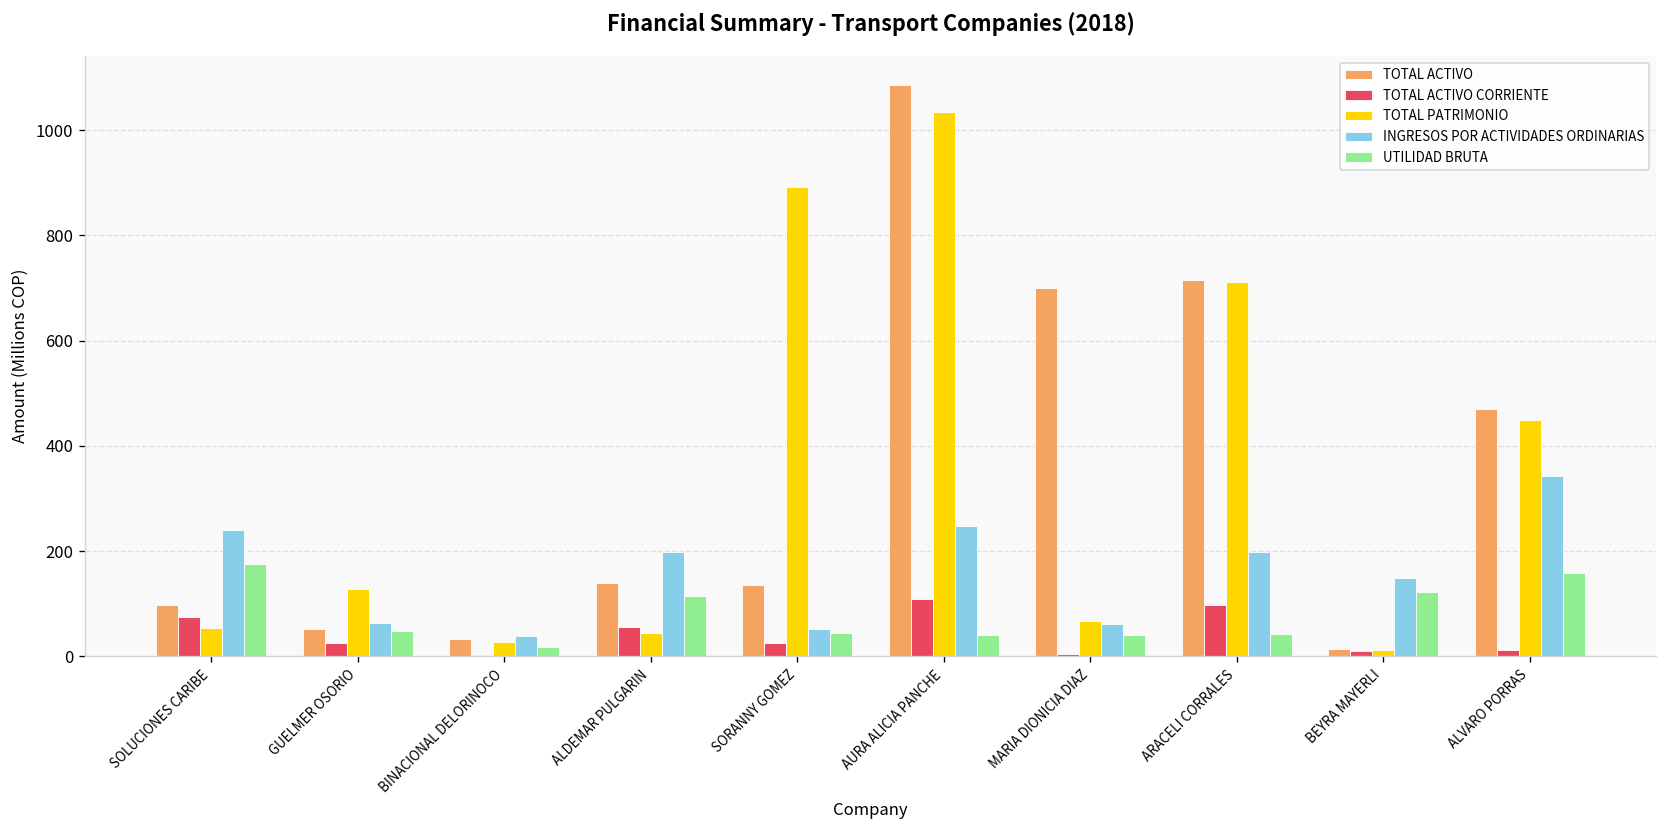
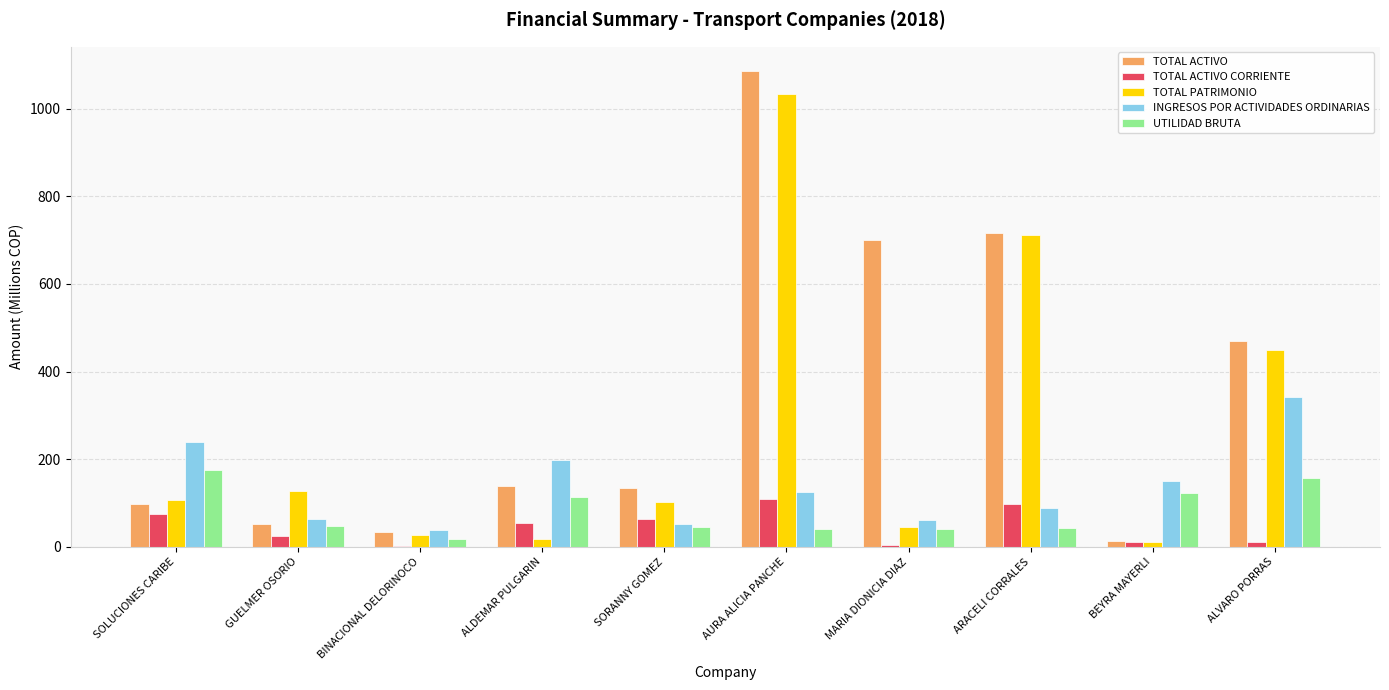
  {
    "TOTAL ACTIVO": {
      "SOLUCIONES CARIBE": 100,
      "GUELMER OSORIO": 50,
      "BINACIONAL DELORINOCO": 30,
      "ALDEMAR PULGARIN": 140,
      "SORANNY GOMEZ": 140,
      "AURA ALICIA PANCHE": 1090,
      "MARIA DIONICIA DIAZ": 700,
      "ARACELI CORRALES": 720,
      "BEYRA MAYERLI": 10,
      "ALVARO PORRAS": 470
    },
    "TOTAL ACTIVO CORRIENTE": {
      "SOLUCIONES CARIBE": 70,
      "GUELMER OSORIO": 30,
      "ALDEMAR PULGARIN": 60,
-     "SORANNY GOMEZ": 30,
+     "SORANNY GOMEZ": 60,
      "AURA ALICIA PANCHE": 110,
      "ARACELI CORRALES": 100,
      "BEYRA MAYERLI": 10,
      "ALVARO PORRAS": 10
    },
    "TOTAL PATRIMONIO": {
-     "SOLUCIONES CARIBE": 50,
+     "SOLUCIONES CARIBE": 110,
      "GUELMER OSORIO": 130,
      "BINACIONAL DELORINOCO": 30,
-     "ALDEMAR PULGARIN": 40,
-     "SORANNY GOMEZ": 890,
+     "ALDEMAR PULGARIN": 20,
+     "SORANNY GOMEZ": 100,
      "AURA ALICIA PANCHE": 1030,
-     "MARIA DIONICIA DIAZ": 70,
+     "MARIA DIONICIA DIAZ": 40,
      "ARACELI CORRALES": 710,
      "BEYRA MAYERLI": 10,
      "ALVARO PORRAS": 450
    },
    "INGRESOS POR ACTIVIDADES ORDINARIAS": {
      "SOLUCIONES CARIBE": 240,
      "GUELMER OSORIO": 60,
      "BINACIONAL DELORINOCO": 40,
      "ALDEMAR PULGARIN": 200,
      "SORANNY GOMEZ": 50,
-     "AURA ALICIA PANCHE": 250,
+     "AURA ALICIA PANCHE": 120,
      "MARIA DIONICIA DIAZ": 60,
-     "ARACELI CORRALES": 200,
+     "ARACELI CORRALES": 90,
      "BEYRA MAYERLI": 150,
      "ALVARO PORRAS": 340
    },
    "UTILIDAD BRUTA": {
      "SOLUCIONES CARIBE": 180,
      "GUELMER OSORIO": 50,
      "BINACIONAL DELORINOCO": 20,
      "ALDEMAR PULGARIN": 110,
      "SORANNY GOMEZ": 40,
      "AURA ALICIA PANCHE": 40,
      "MARIA DIONICIA DIAZ": 40,
      "ARACELI CORRALES": 40,
      "BEYRA MAYERLI": 120,
      "ALVARO PORRAS": 160
    }
  }
